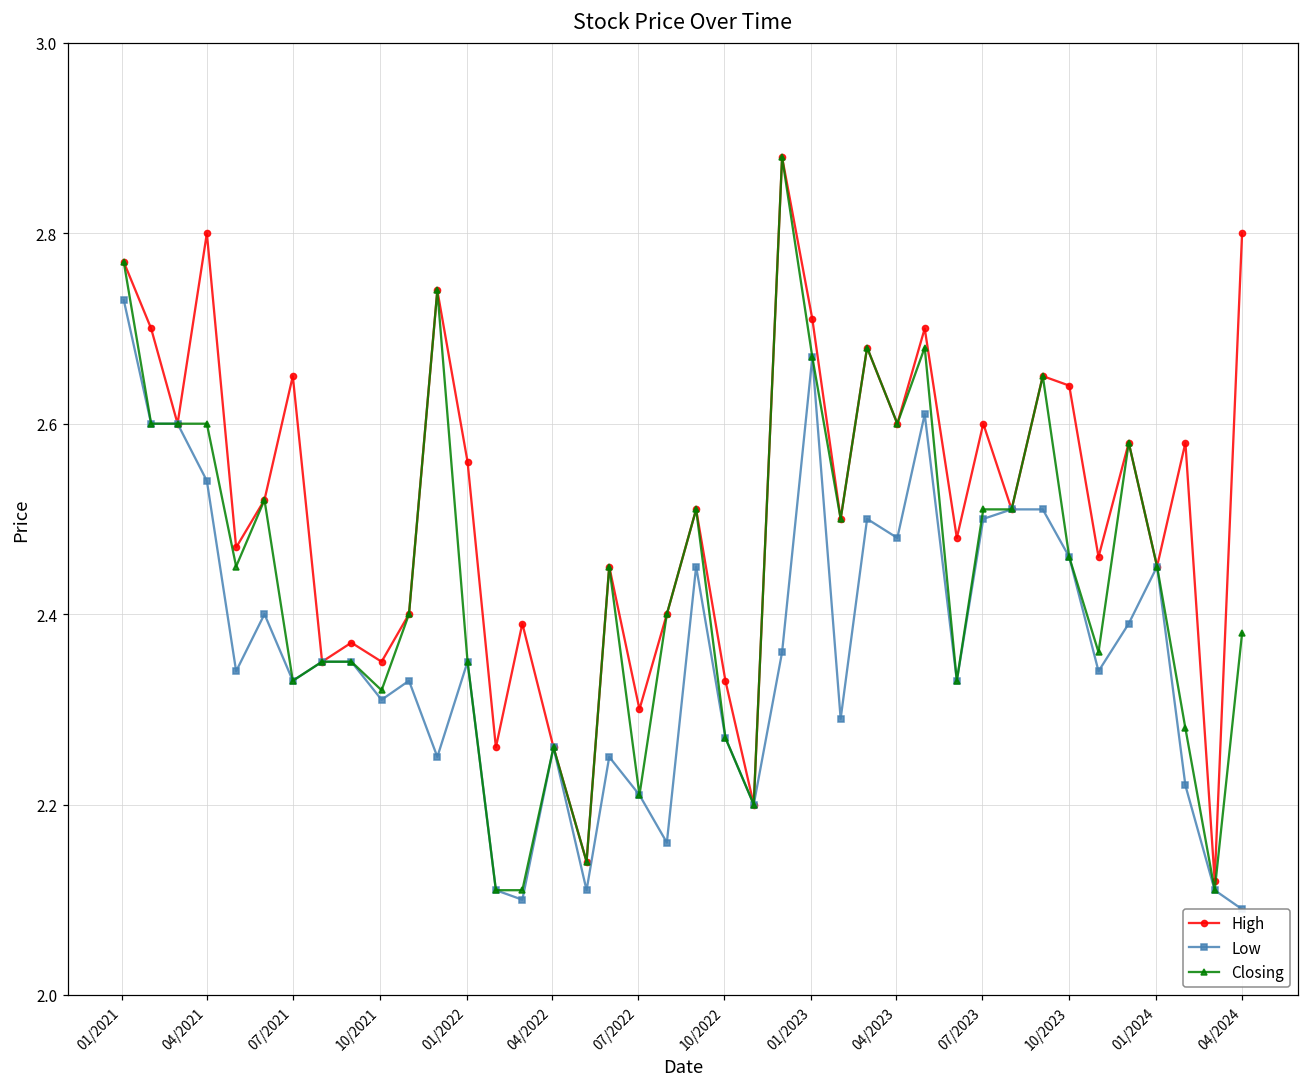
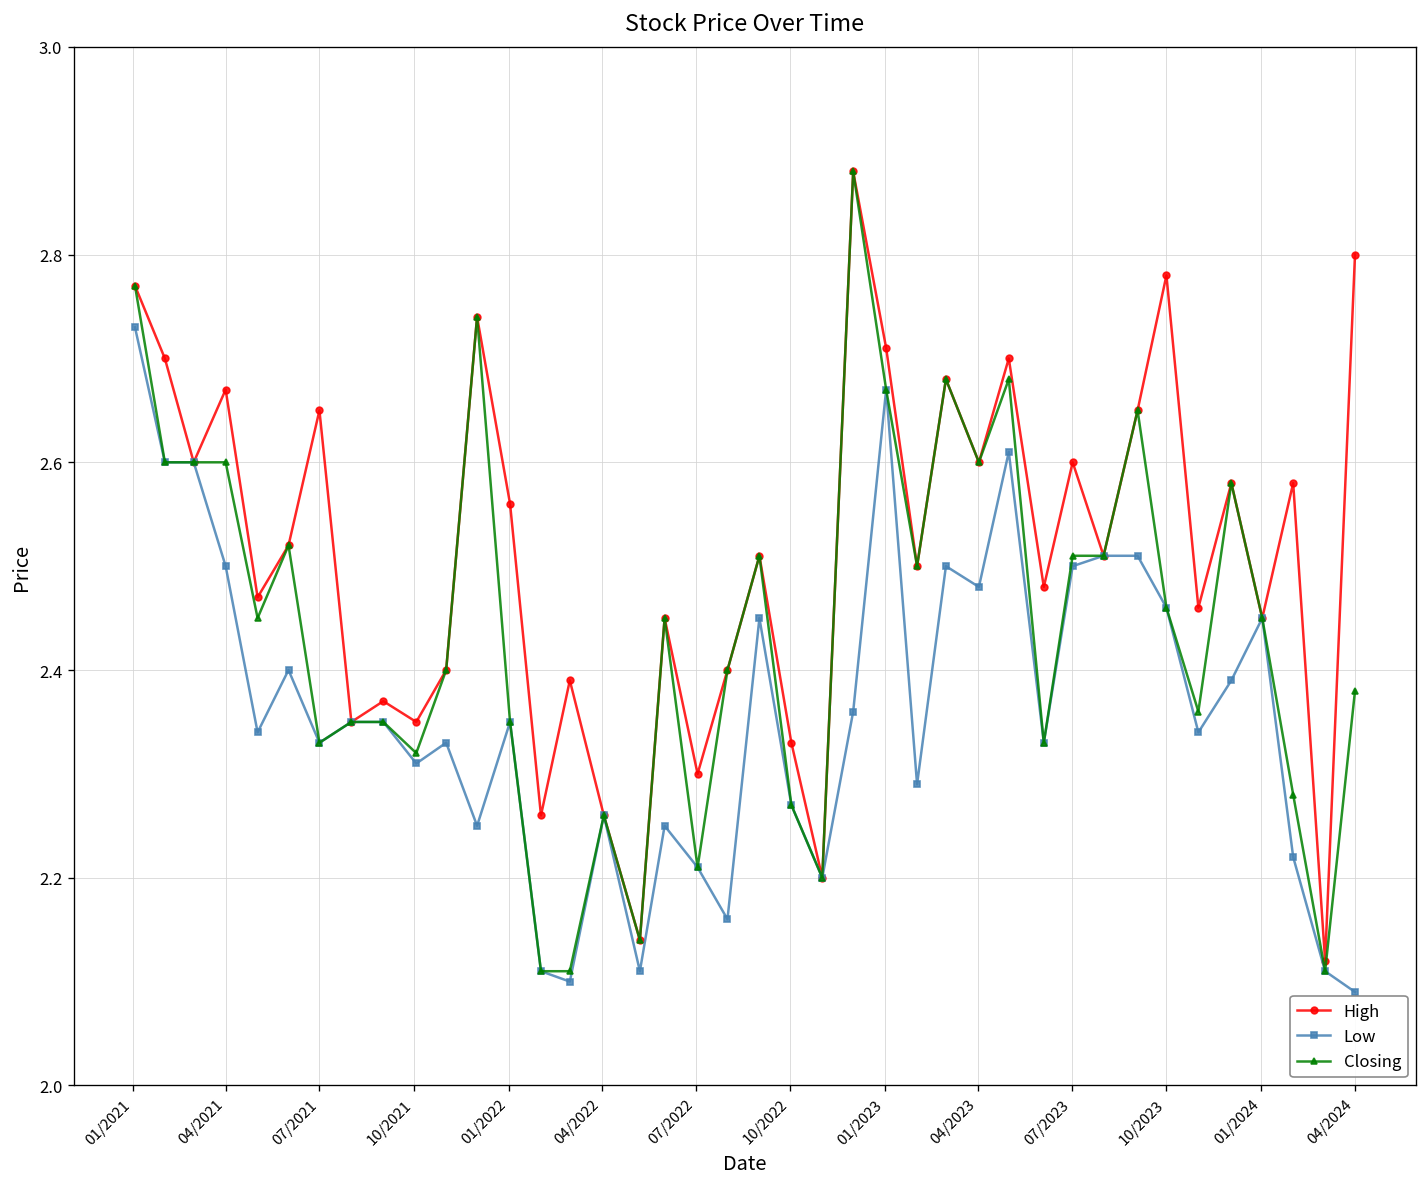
  {
    "High": {
-     "04/2021": 2.80,
+     "04/2021": 2.67,
      "07/2021": 2.65,
-     "10/2023": 2.64,
+     "10/2023": 2.78,
      "04/2024": 2.80
    },
    "Low": {
-     "04/2021": 2.54,
+     "04/2021": 2.50,
      "04/2024": 2.09
    },
    "Closing": {
      "04/2021": 2.60,
      "04/2024": 2.38
    }
  }
